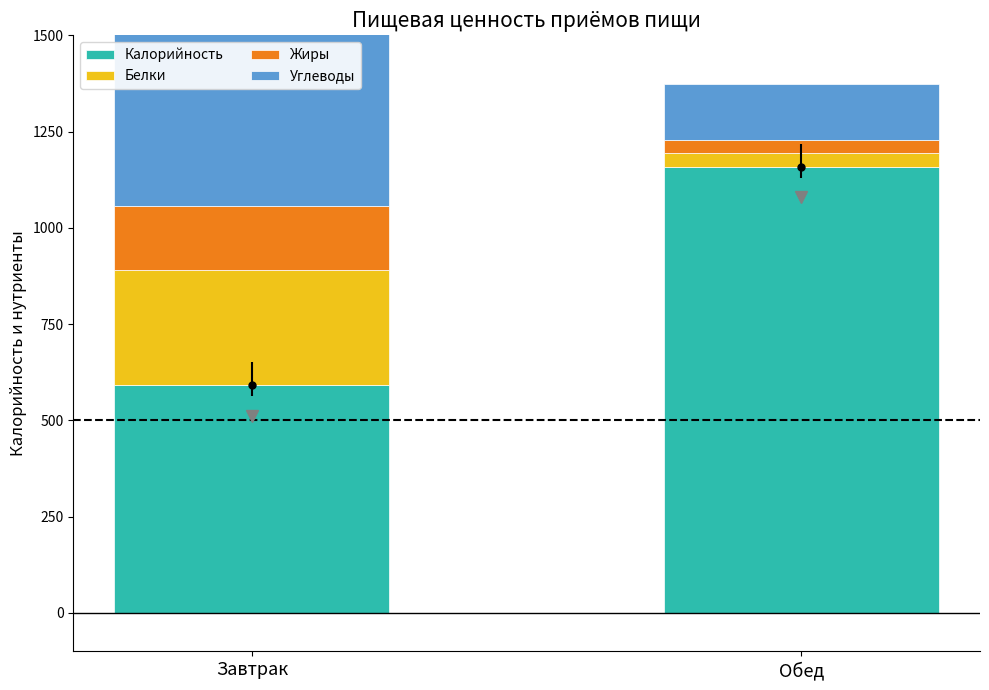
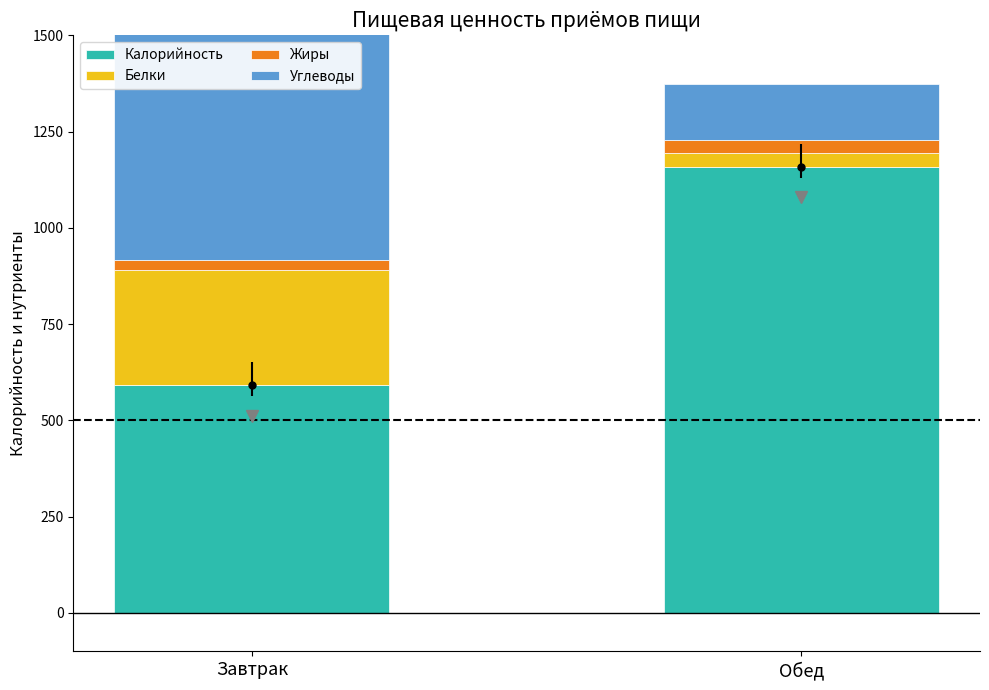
  {
    "Калорийность": {
      "Завтрак": 590,
      "Обед": 1160
    },
    "Белки": {
      "Завтрак": 300,
      "Обед": 40
    },
    "Жиры": {
-     "Завтрак": 170,
+     "Завтрак": 30,
      "Обед": 30
    },
    "Углеводы": {
      "Обед": 150
    }
  }
